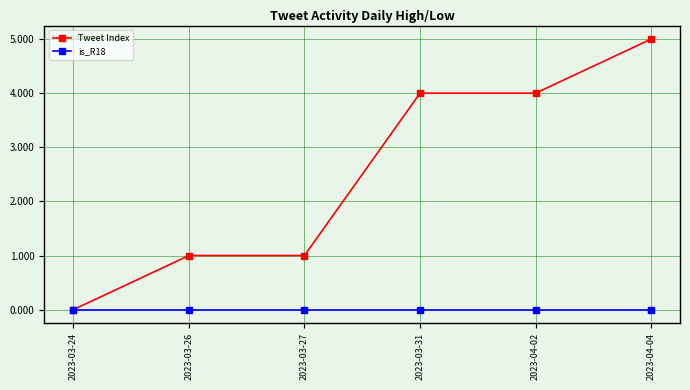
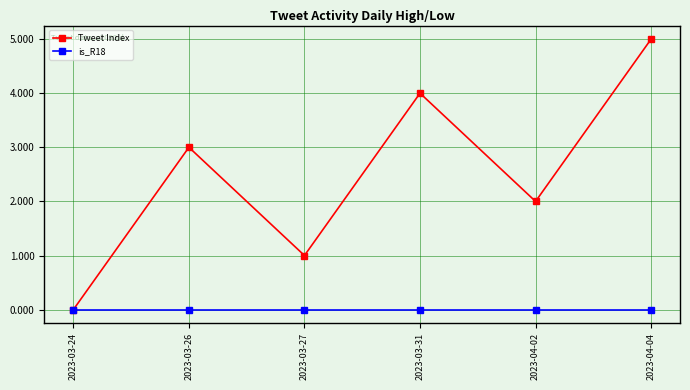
  {
    "Tweet Index": {
-     "2023-03-26": 1,
+     "2023-03-26": 3,
      "2023-03-27": 1,
      "2023-03-31": 4,
-     "2023-04-02": 4,
+     "2023-04-02": 2,
      "2023-04-04": 5
    },
    "is_R18": {
      "2023-03-26": 0,
      "2023-03-27": 0,
      "2023-03-31": 0,
      "2023-04-02": 0,
      "2023-04-04": 0
    }
  }
